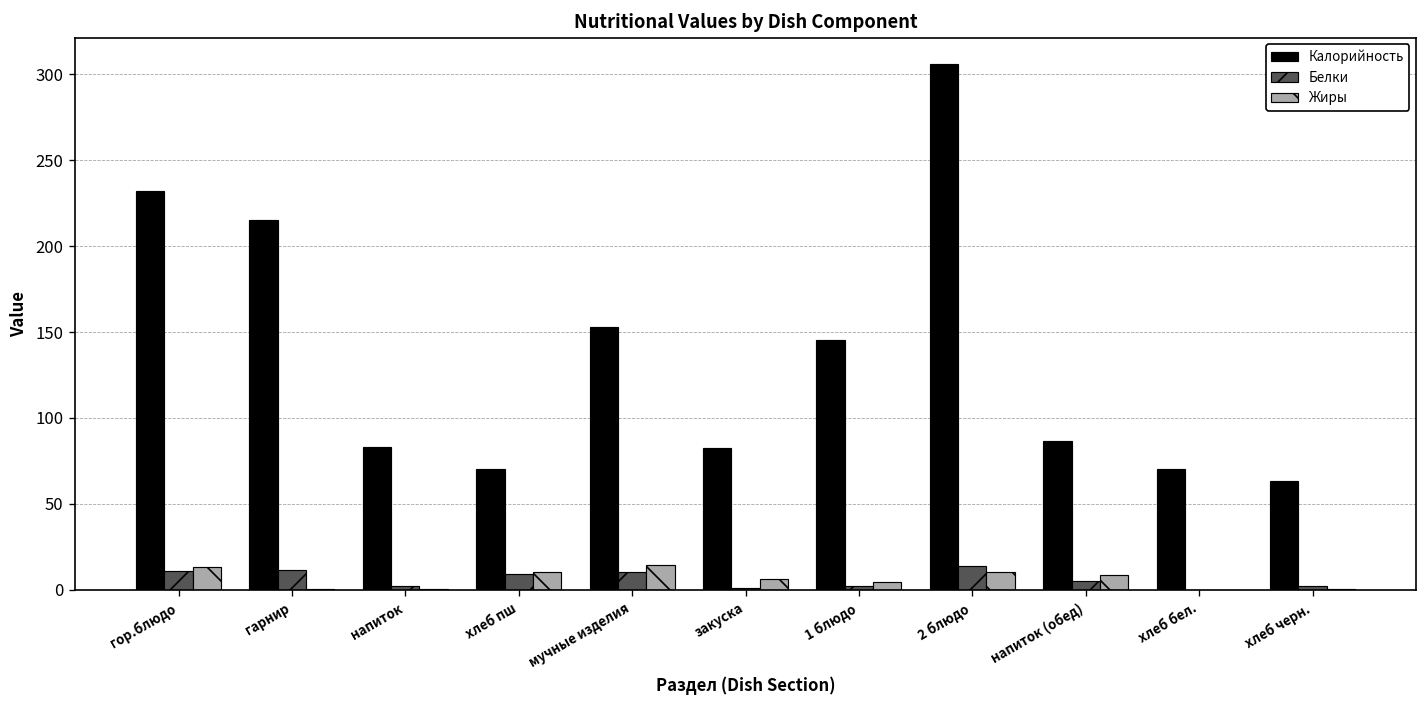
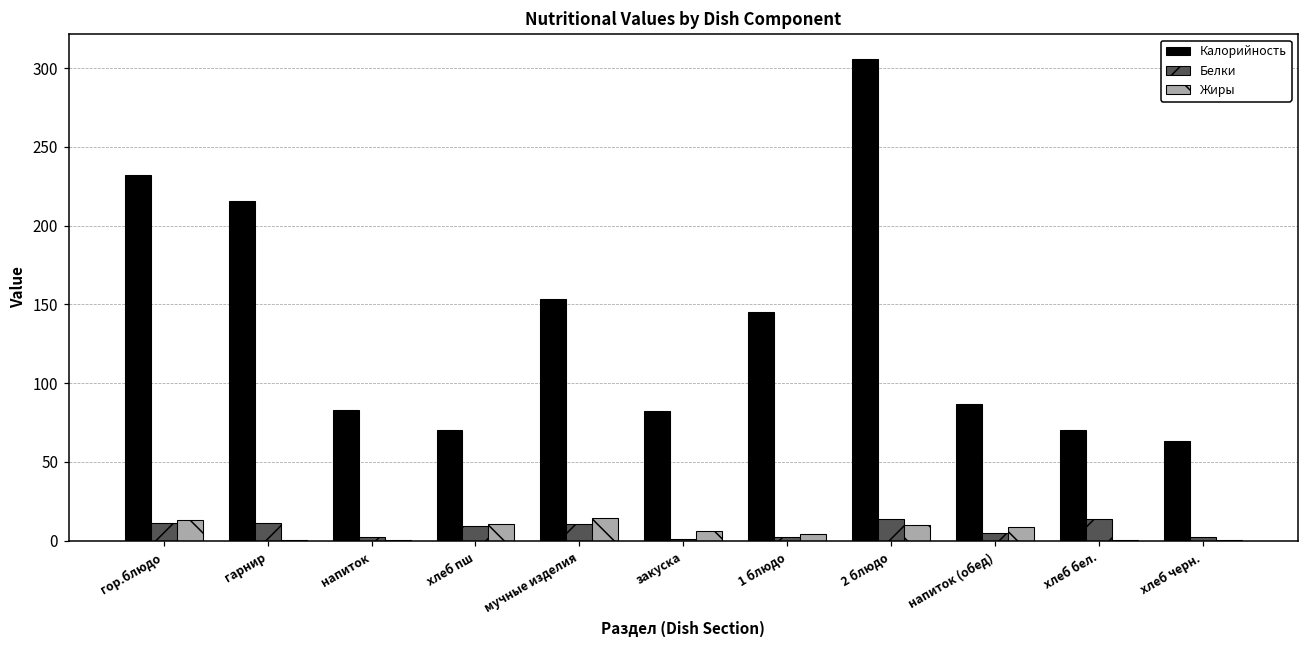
  {
    "Калорийность": {
      "гор.блюдо": 232,
      "гарнир": 215,
      "напиток": 83,
      "хлеб пш": 70,
      "мучные изделия": 153,
      "закуска": 82,
      "1 блюдо": 145,
      "2 блюдо": 306,
      "напиток (обед)": 87,
      "хлеб бел.": 70,
      "хлеб черн.": 64
    },
    "Белки": {
      "гор.блюдо": 11,
      "гарнир": 11,
      "напиток": 2,
      "хлеб пш": 9,
      "мучные изделия": 10,
      "1 блюдо": 2,
      "2 блюдо": 14,
      "напиток (обед)": 5,
-     "хлеб бел.": 0,
+     "хлеб бел.": 14,
      "хлеб черн.": 2
    },
    "Жиры": {
      "гор.блюдо": 13,
      "хлеб пш": 11,
      "мучные изделия": 14,
      "закуска": 6,
      "1 блюдо": 4,
      "2 блюдо": 10,
      "напиток (обед)": 9
    }
  }
